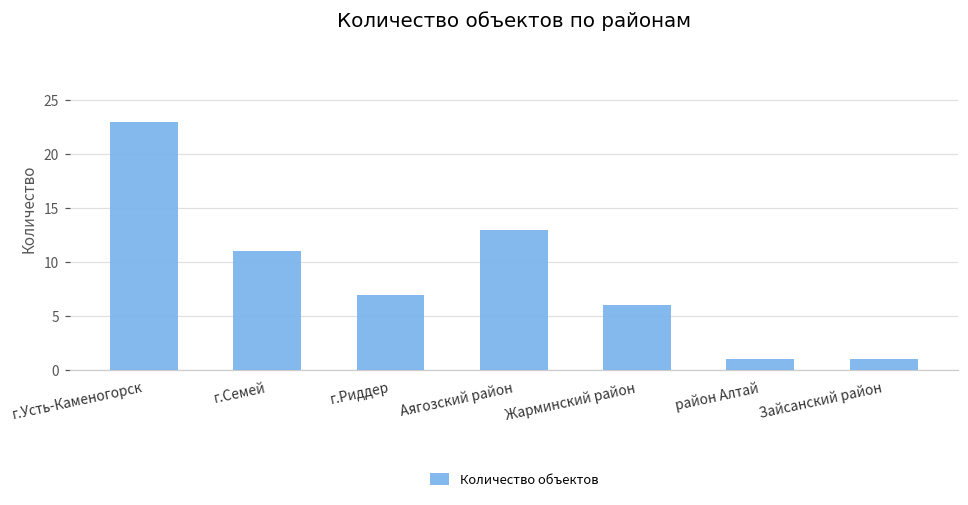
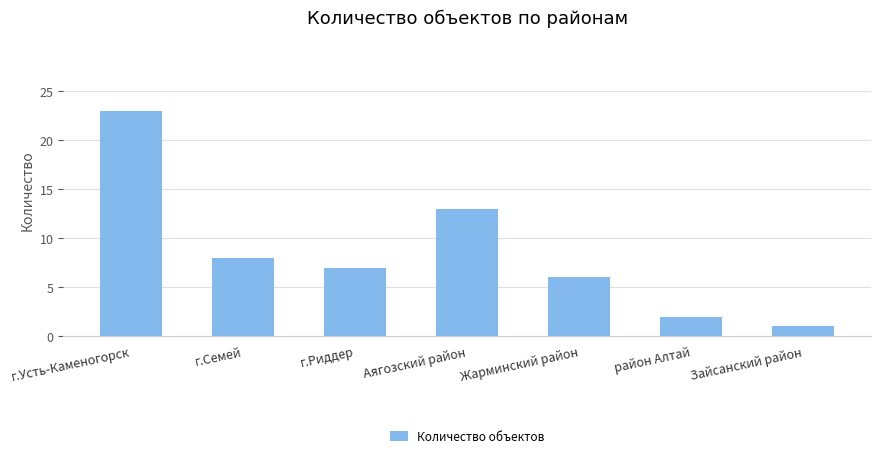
  {
    "г.Усть-Каменогорск": 23,
-   "г.Семей": 11,
+   "г.Семей": 8,
    "г.Риддер": 7,
    "Аягозский район": 13,
    "Жарминский район": 6,
-   "район Алтай": 1,
+   "район Алтай": 2,
    "Зайсанский район": 1
  }
